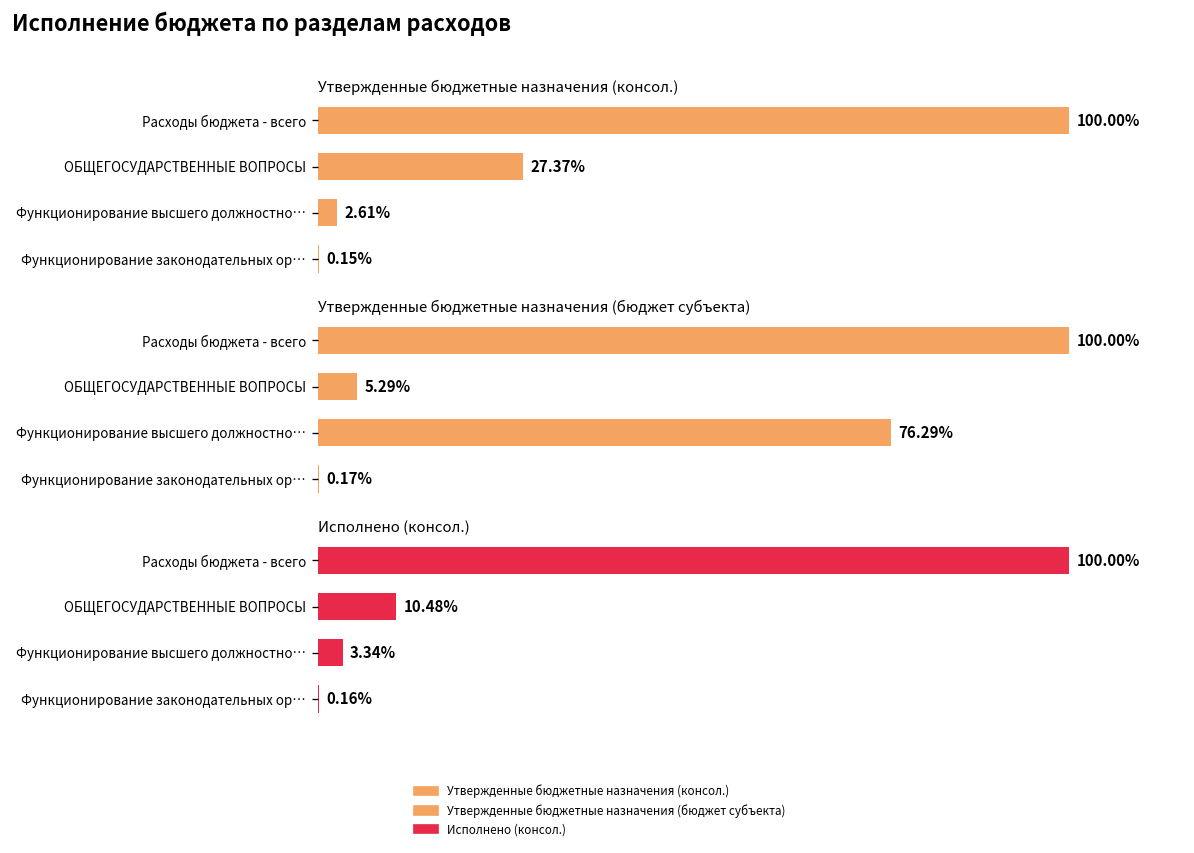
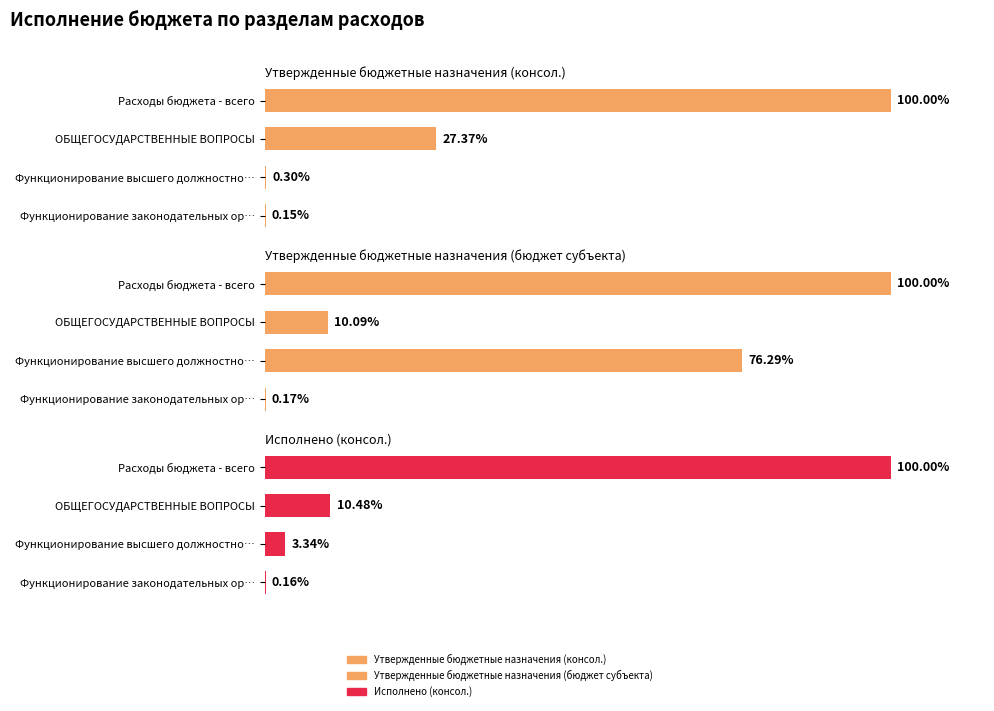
  {
    "Утвержденные бюджетные назначения (консол.)": {
      "Расходы бюджета - всего": "100.00%",
      "ОБЩЕГОСУДАРСТВЕННЫЕ ВОПРОСЫ": "27.37%",
-     "Функционирование высшего должностно…": "2.61%",
+     "Функционирование высшего должностно…": "0.30%",
      "Функционирование законодательных ор…": "0.15%"
    },
    "Утвержденные бюджетные назначения (бюджет субъекта)": {
      "Расходы бюджета - всего": "100.00%",
-     "ОБЩЕГОСУДАРСТВЕННЫЕ ВОПРОСЫ": "5.29%",
+     "ОБЩЕГОСУДАРСТВЕННЫЕ ВОПРОСЫ": "10.09%",
      "Функционирование высшего должностно…": "76.29%",
      "Функционирование законодательных ор…": "0.17%"
    },
    "Исполнено (консол.)": {
      "Расходы бюджета - всего": "100.00%",
      "ОБЩЕГОСУДАРСТВЕННЫЕ ВОПРОСЫ": "10.48%",
      "Функционирование высшего должностно…": "3.34%",
      "Функционирование законодательных ор…": "0.16%"
    }
  }
